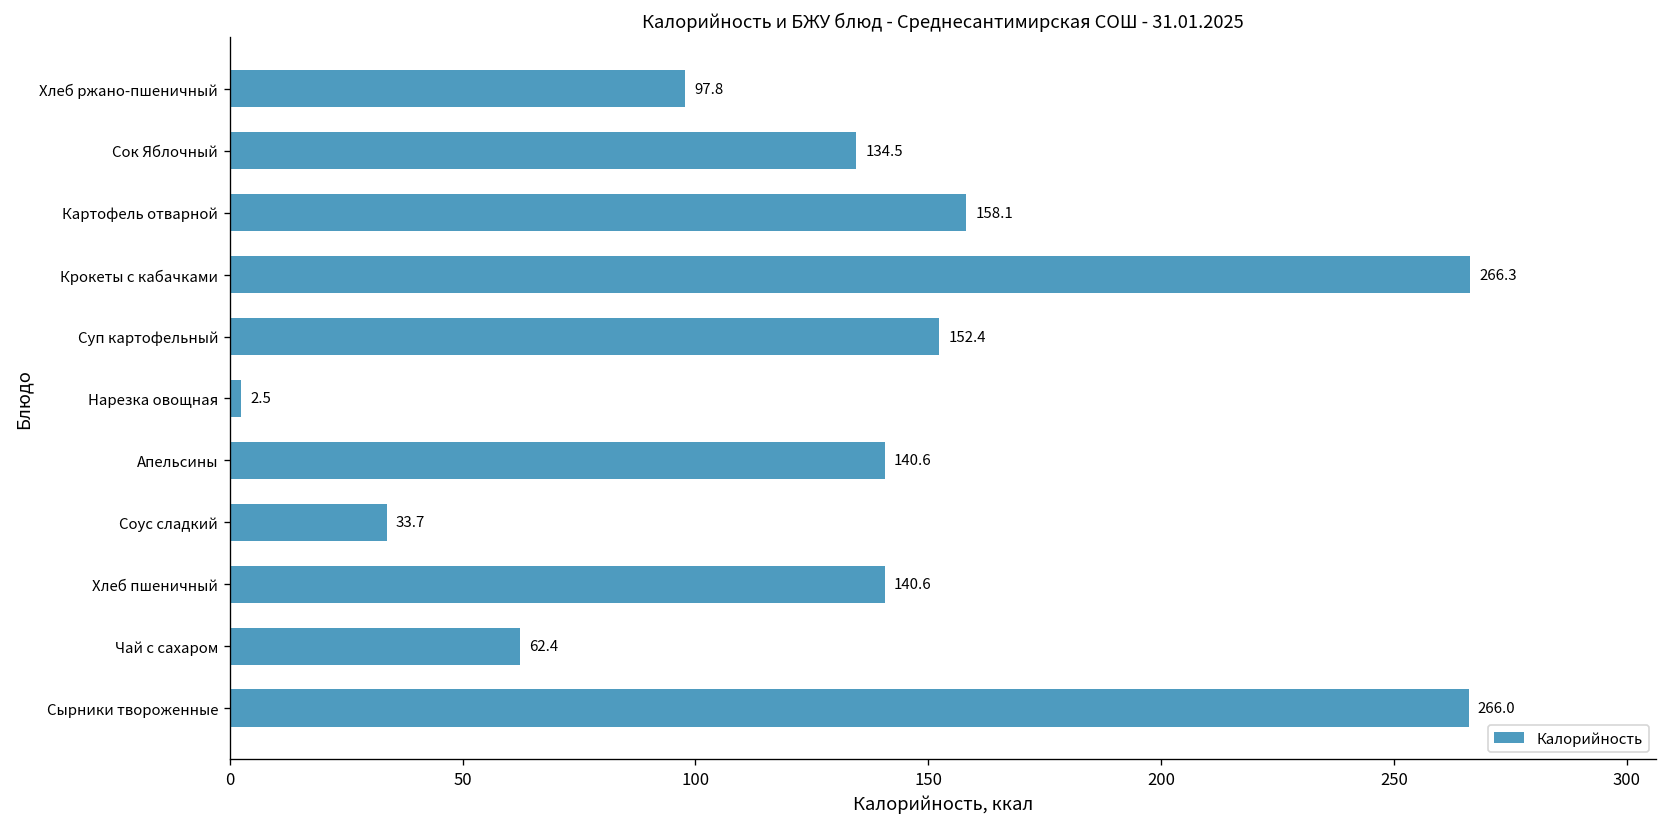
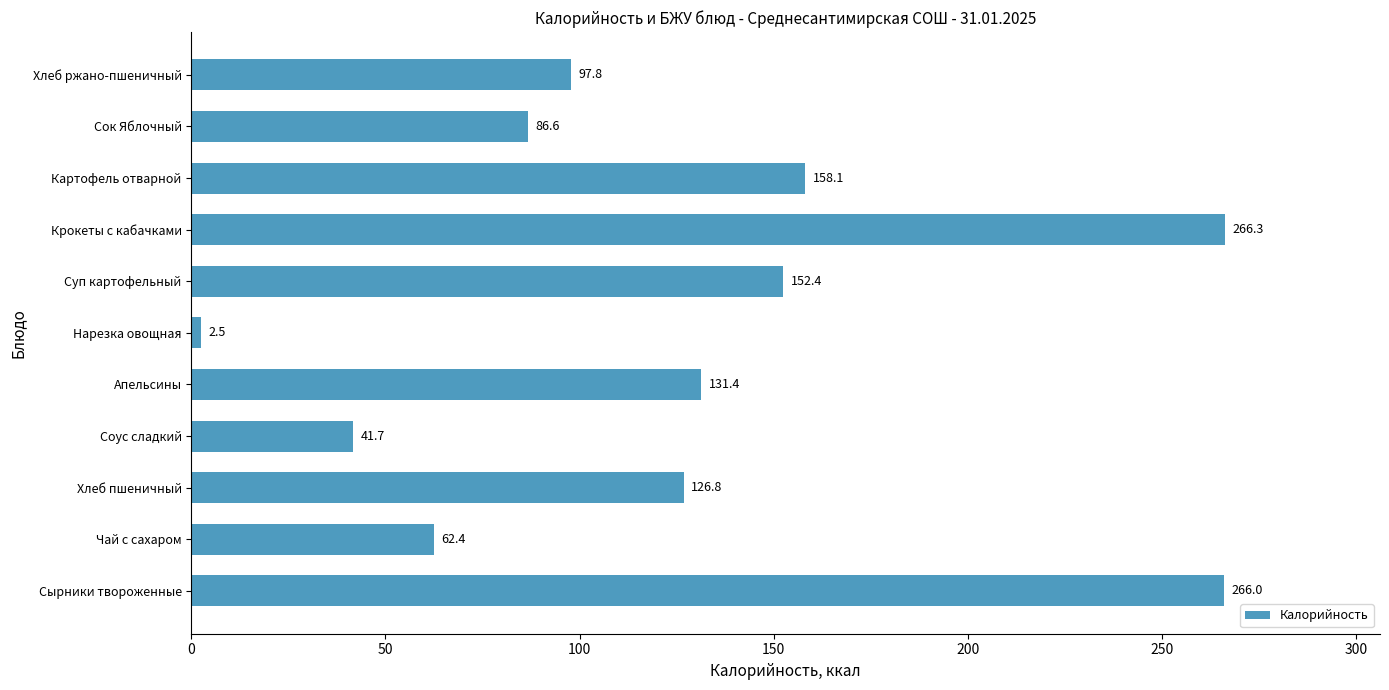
  {
    "Хлеб ржано-пшеничный": 97.8,
-   "Сок Яблочный": 134.5,
+   "Сок Яблочный": 86.6,
    "Картофель отварной": 158.1,
    "Крокеты с кабачками": 266.3,
    "Суп картофельный": 152.4,
    "Нарезка овощная": 2.5,
-   "Апельсины": 140.6,
-   "Соус сладкий": 33.7,
-   "Хлеб пшеничный": 140.6,
+   "Апельсины": 131.4,
+   "Соус сладкий": 41.7,
+   "Хлеб пшеничный": 126.8,
    "Чай с сахаром": 62.4,
    "Сырники твороженные": 266.0
  }
